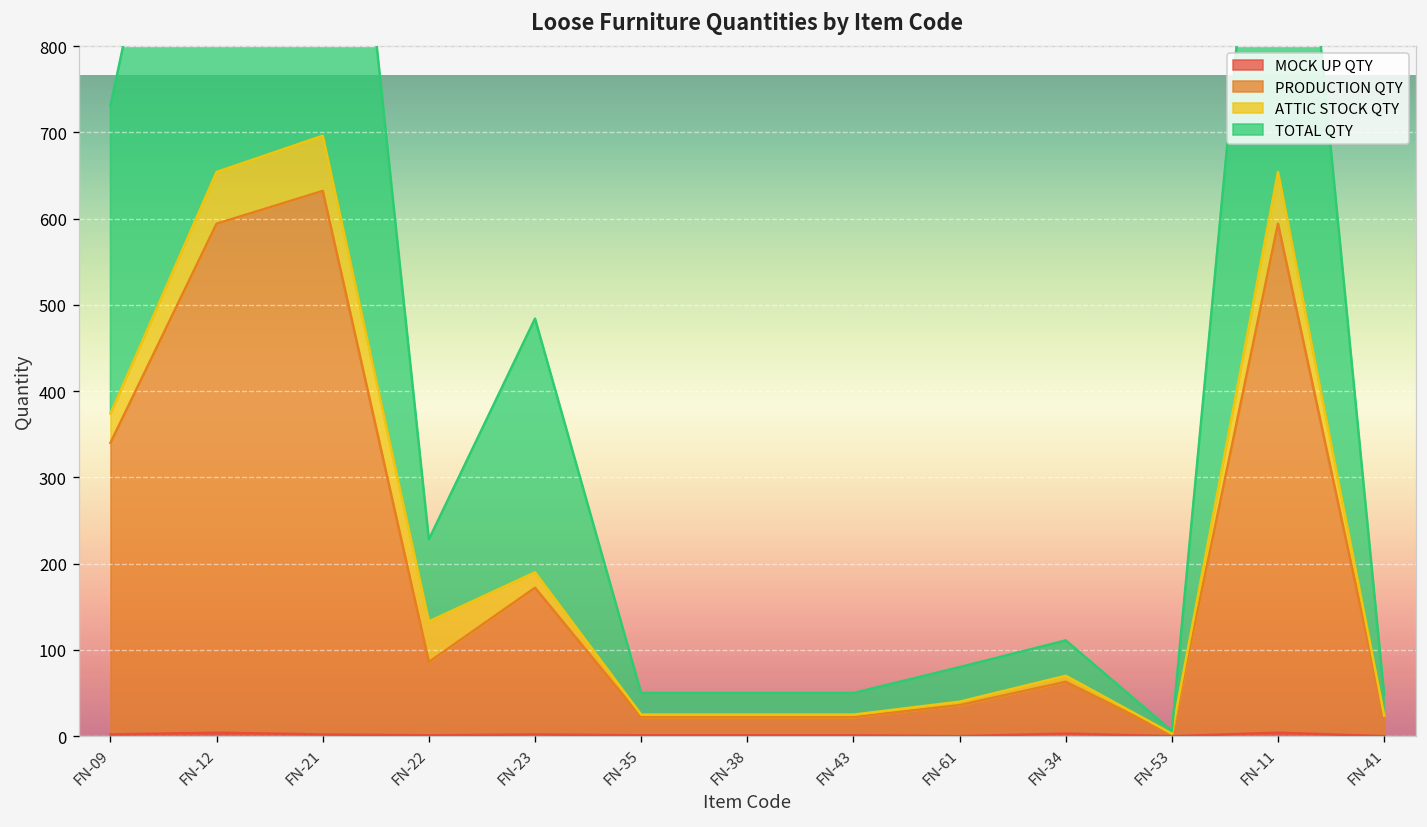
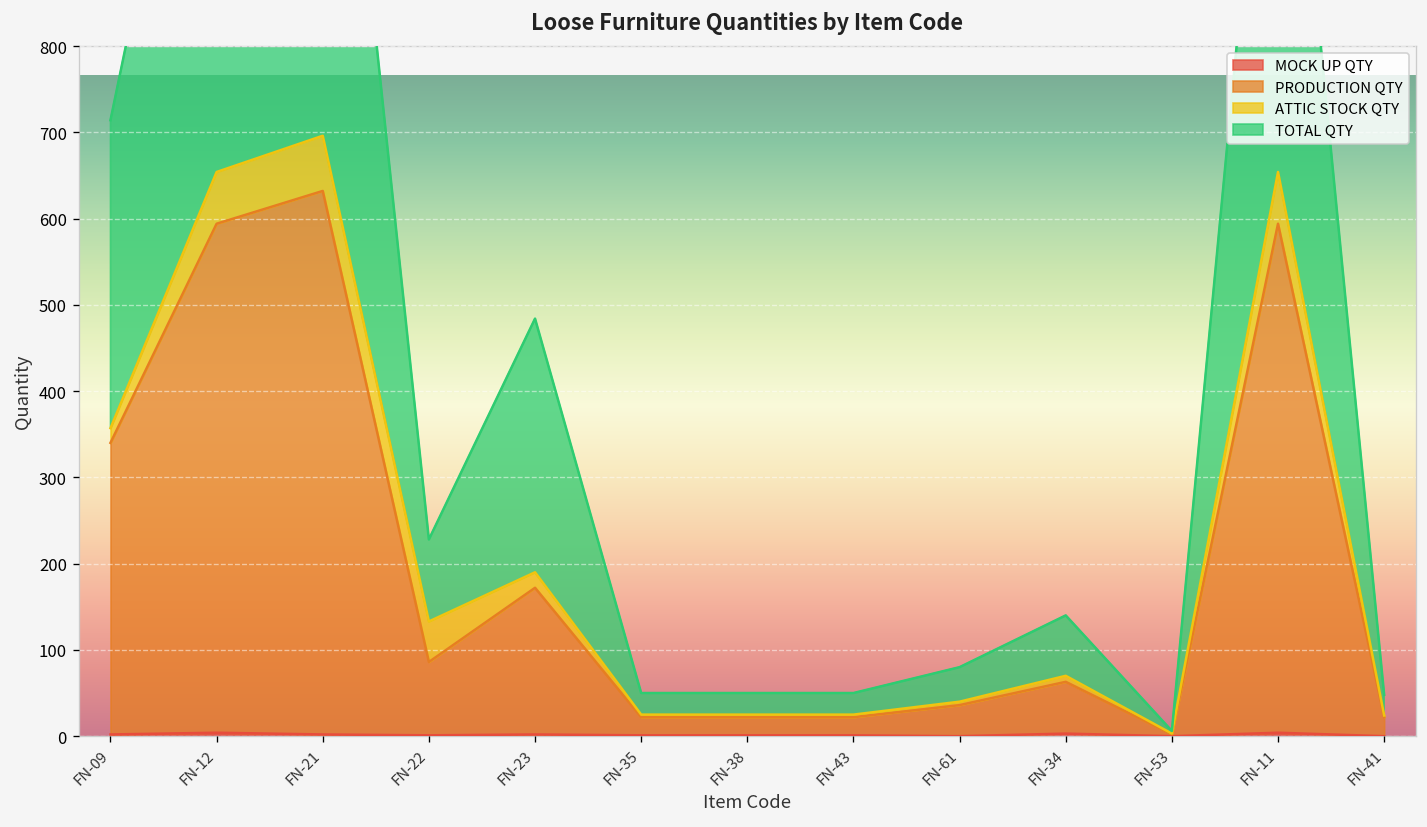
  {
    "ATTIC STOCK QTY": {
-     "FN-09": 30,
+     "FN-09": 20,
      "FN-12": 60,
      "FN-21": 60,
      "FN-22": 50,
      "FN-23": 20,
      "FN-61": 0,
      "FN-34": 10,
      "FN-11": 60
    },
    "TOTAL QTY": {
      "FN-09": 360,
      "FN-22": 100,
      "FN-23": 290,
      "FN-35": 30,
      "FN-38": 30,
      "FN-43": 30,
      "FN-61": 40,
-     "FN-34": 40,
+     "FN-34": 70,
      "FN-41": 20
    }
  }
